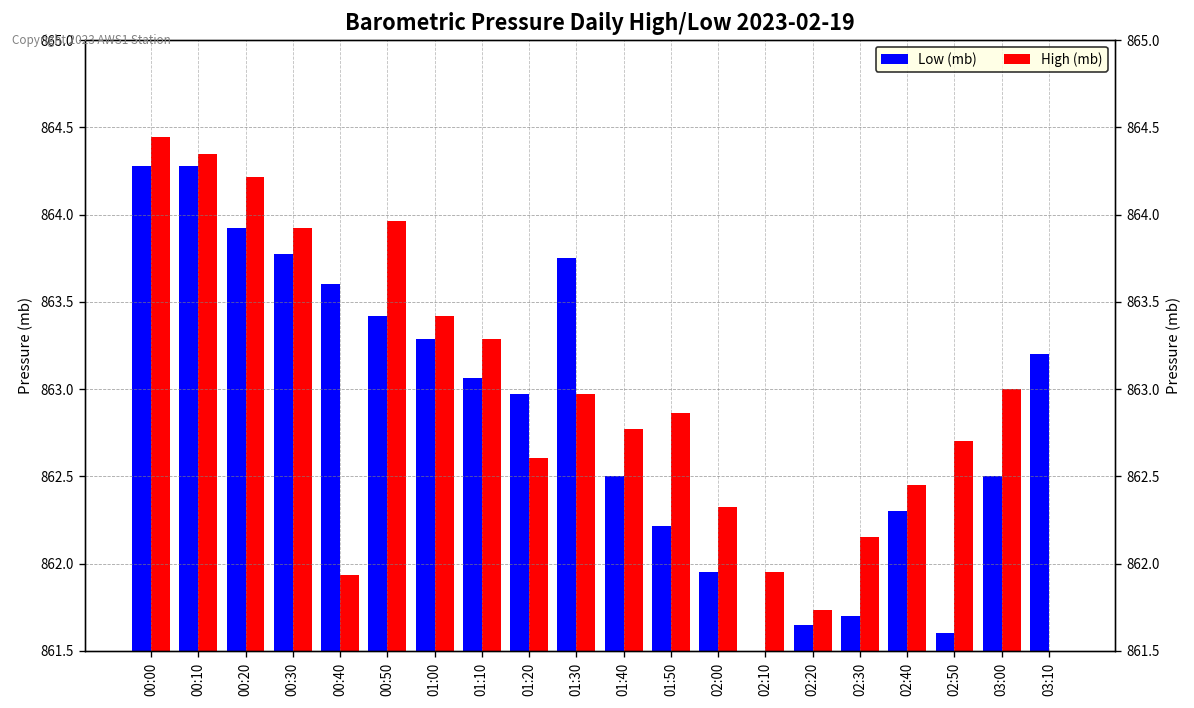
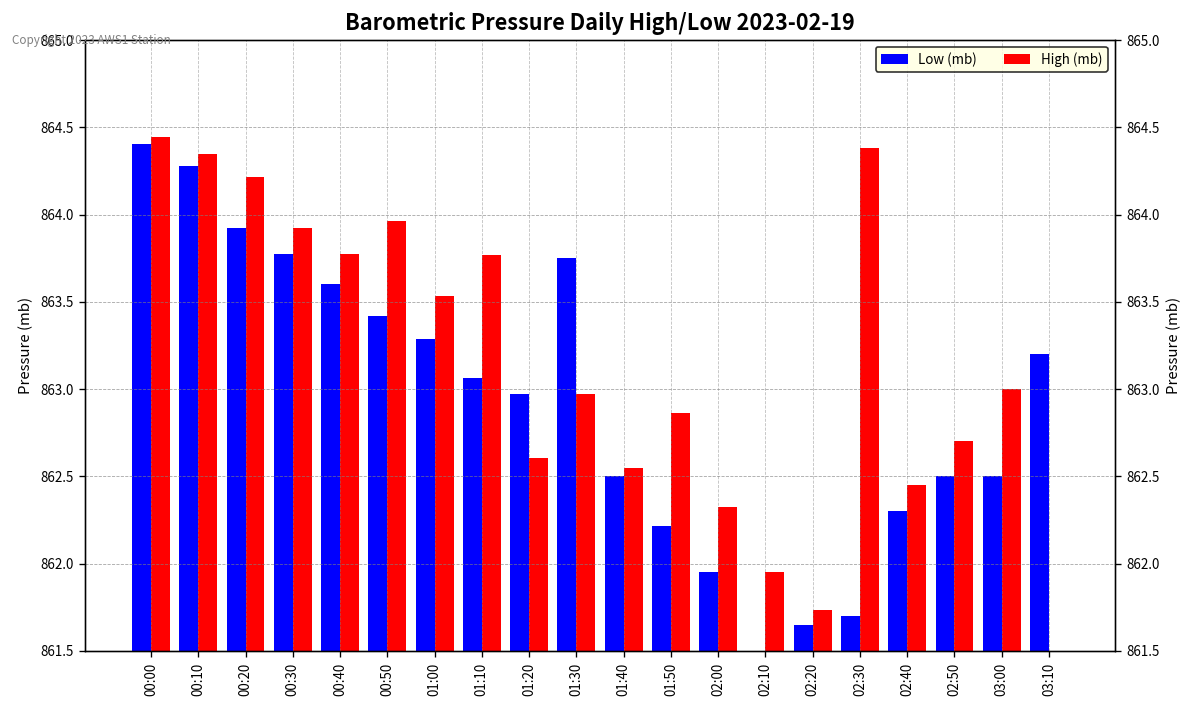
  {
    "Low (mb)": {
-     "00:00": 864.28,
+     "00:00": 864.40,
      "00:10": 864.28,
      "00:20": 863.93,
      "00:30": 863.77,
      "00:40": 863.60,
      "00:50": 863.42,
      "01:00": 863.29,
      "01:10": 863.07,
      "01:20": 862.97,
      "01:30": 863.75,
      "01:40": 862.50,
      "01:50": 862.21,
      "02:00": 861.95,
      "02:20": 861.65,
      "02:30": 861.70,
      "02:40": 862.30,
-     "02:50": 861.6,
+     "02:50": 862.5,
      "03:00": 862.50,
      "03:10": 863.20
    },
    "High (mb)": {
      "00:00": 864.44,
      "00:10": 864.34,
      "00:20": 864.21,
      "00:30": 863.93,
-     "00:40": 861.93,
+     "00:40": 863.77,
      "00:50": 863.96,
-     "01:00": 863.42,
-     "01:10": 863.29,
+     "01:00": 863.53,
+     "01:10": 863.77,
      "01:20": 862.60,
      "01:30": 862.97,
-     "01:40": 862.77,
+     "01:40": 862.55,
      "01:50": 862.86,
      "02:00": 862.33,
      "02:10": 861.95,
      "02:20": 861.73,
-     "02:30": 862.15,
+     "02:30": 864.38,
      "02:40": 862.45,
      "02:50": 862.70,
      "03:00": 863.00
    }
  }
